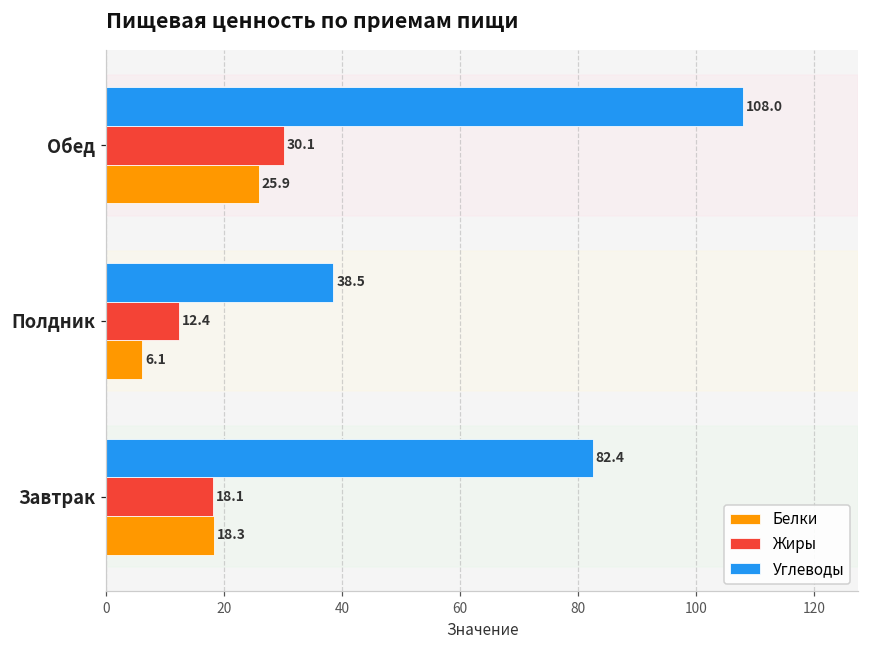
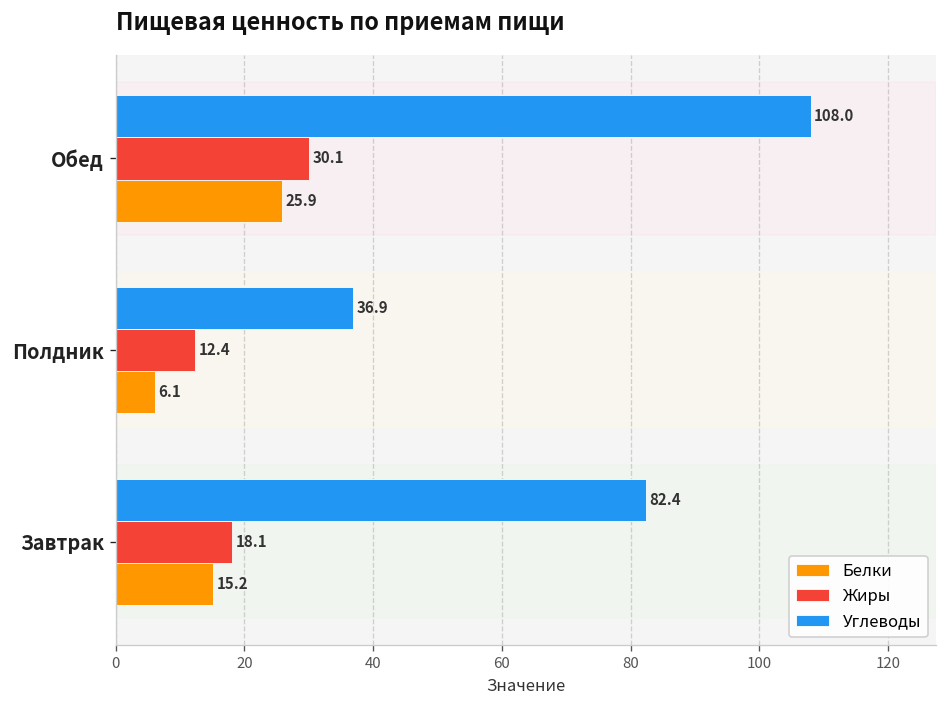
  {
    "Белки": {
      "Обед": 25.9,
      "Полдник": 6.1,
-     "Завтрак": 18.3
+     "Завтрак": 15.2
    },
    "Жиры": {
      "Обед": 30.1,
      "Полдник": 12.4,
      "Завтрак": 18.1
    },
    "Углеводы": {
      "Обед": 108.0,
-     "Полдник": 38.5,
+     "Полдник": 36.9,
      "Завтрак": 82.4
    }
  }
